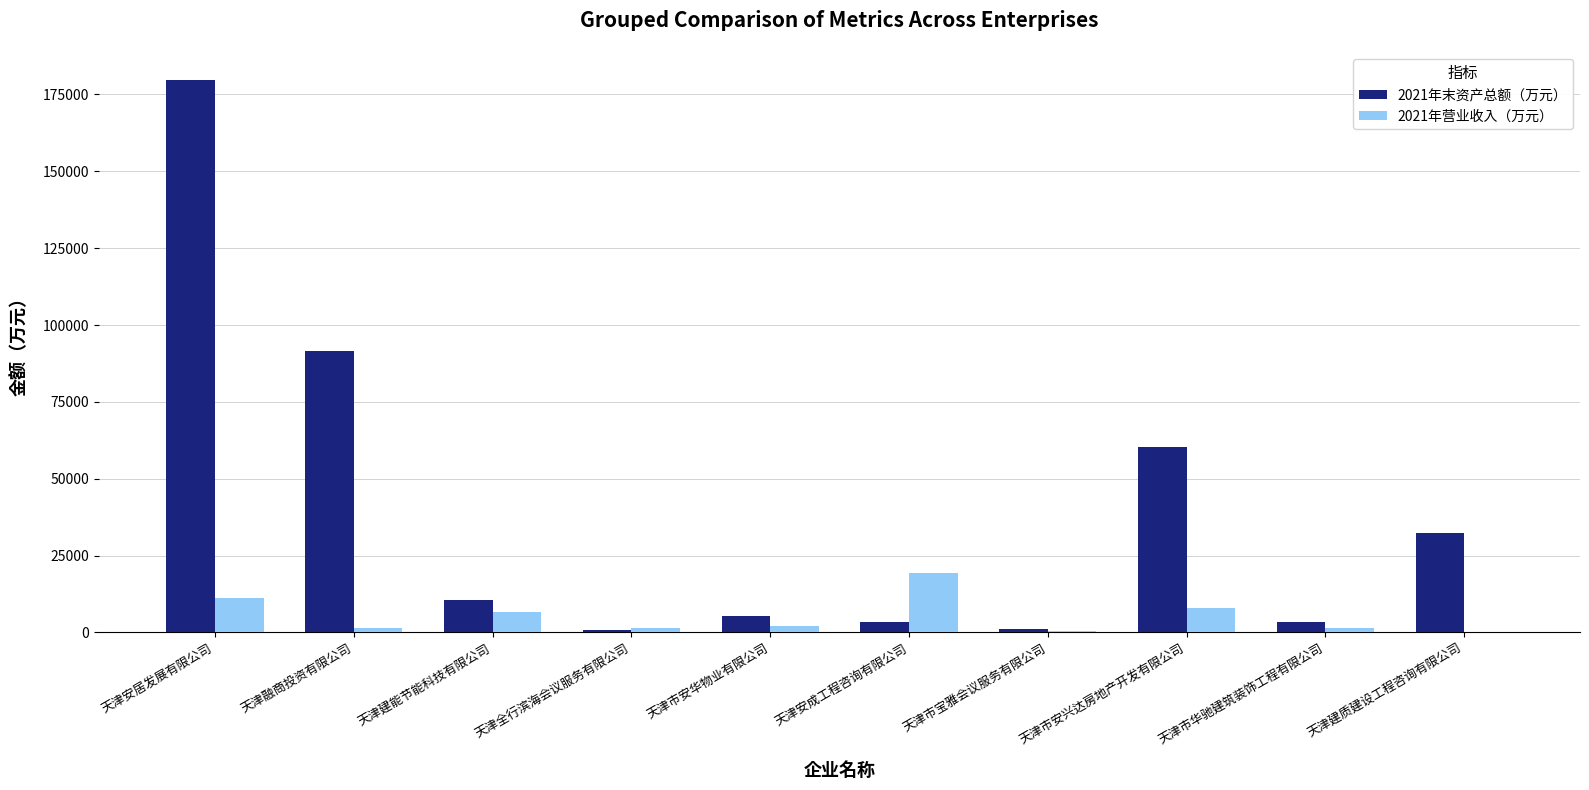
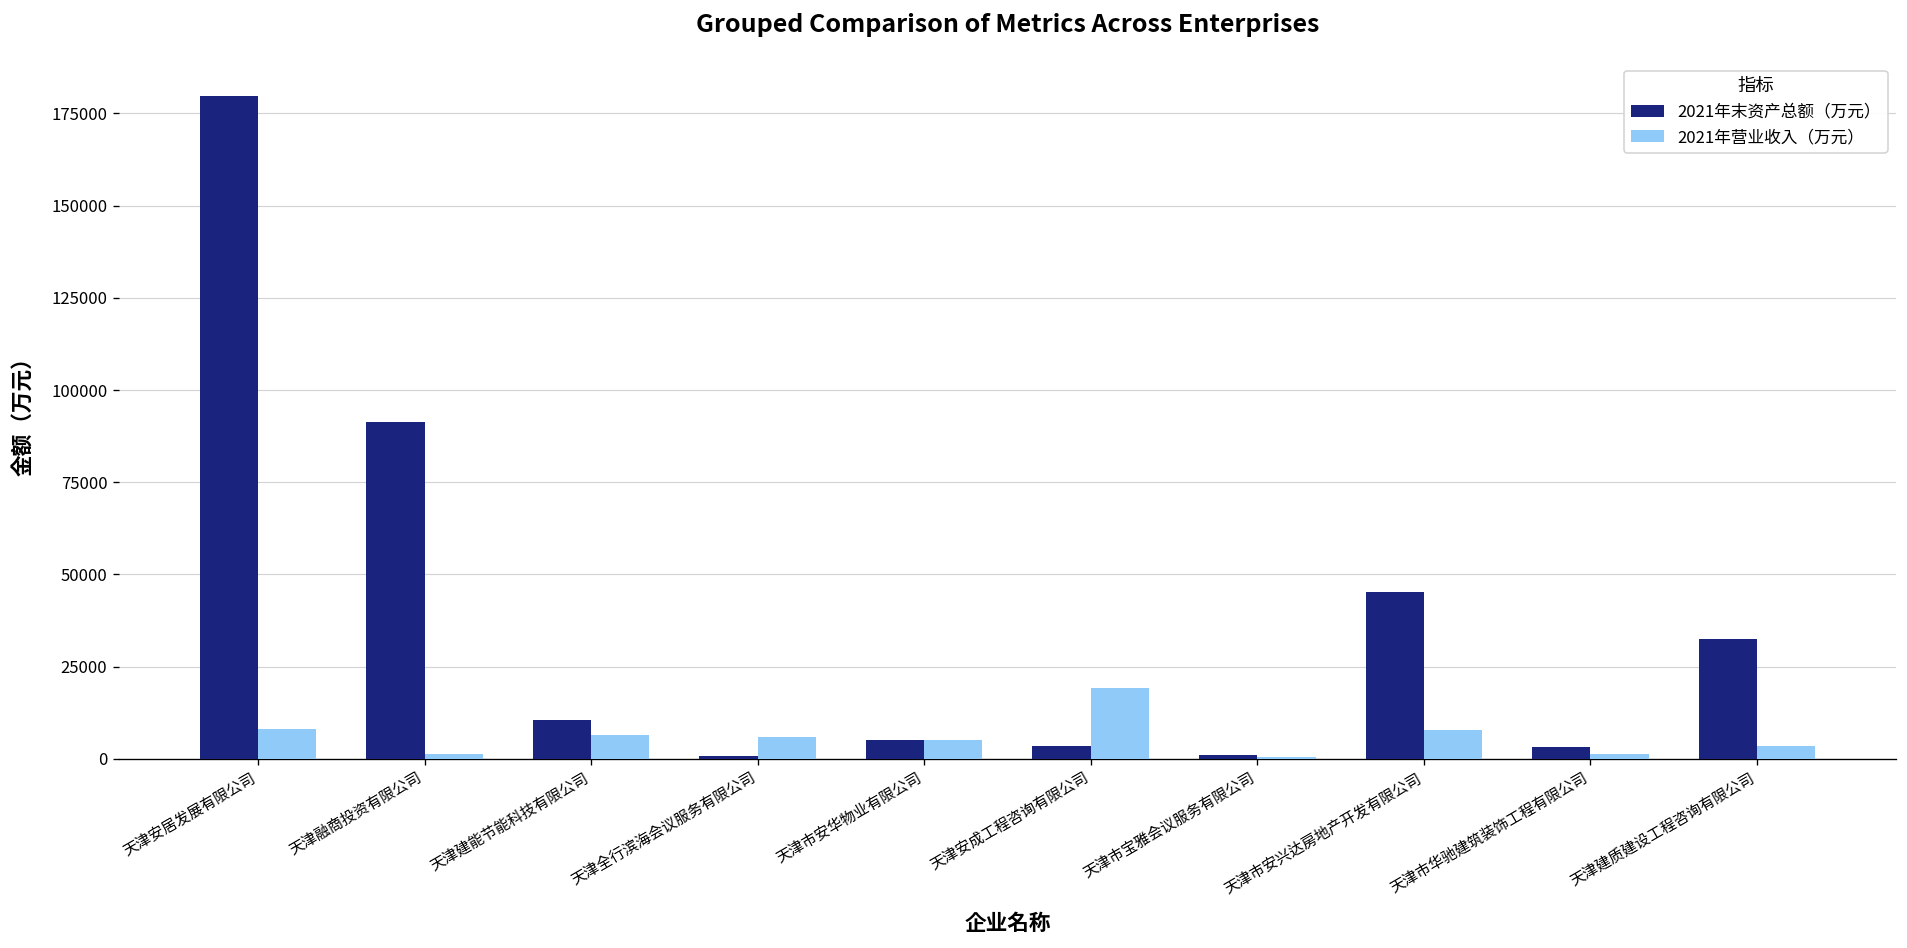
  {
    "2021年末资产总额（万元）": {
      "天津安居发展有限公司": 180000,
      "天津融商投资有限公司": 91000,
      "天津建能节能科技有限公司": 11000,
      "天津市安华物业有限公司": 5000,
      "天津安成工程咨询有限公司": 3000,
      "天津市宝雅会议服务有限公司": 1000,
-     "天津市安兴达房地产开发有限公司": 60000,
+     "天津市安兴达房地产开发有限公司": 45000,
      "天津市华驰建筑装饰工程有限公司": 3000,
      "天津建质建设工程咨询有限公司": 32000
    },
    "2021年营业收入（万元）": {
-     "天津安居发展有限公司": 11000,
+     "天津安居发展有限公司": 8000,
      "天津融商投资有限公司": 1000,
      "天津建能节能科技有限公司": 6000,
-     "天津全行滨海会议服务有限公司": 1000,
-     "天津市安华物业有限公司": 2000,
+     "天津全行滨海会议服务有限公司": 6000,
+     "天津市安华物业有限公司": 5000,
      "天津安成工程咨询有限公司": 19000,
      "天津市安兴达房地产开发有限公司": 8000,
      "天津市华驰建筑装饰工程有限公司": 1000,
-     "天津建质建设工程咨询有限公司": 0
+     "天津建质建设工程咨询有限公司": 3000
    }
  }
